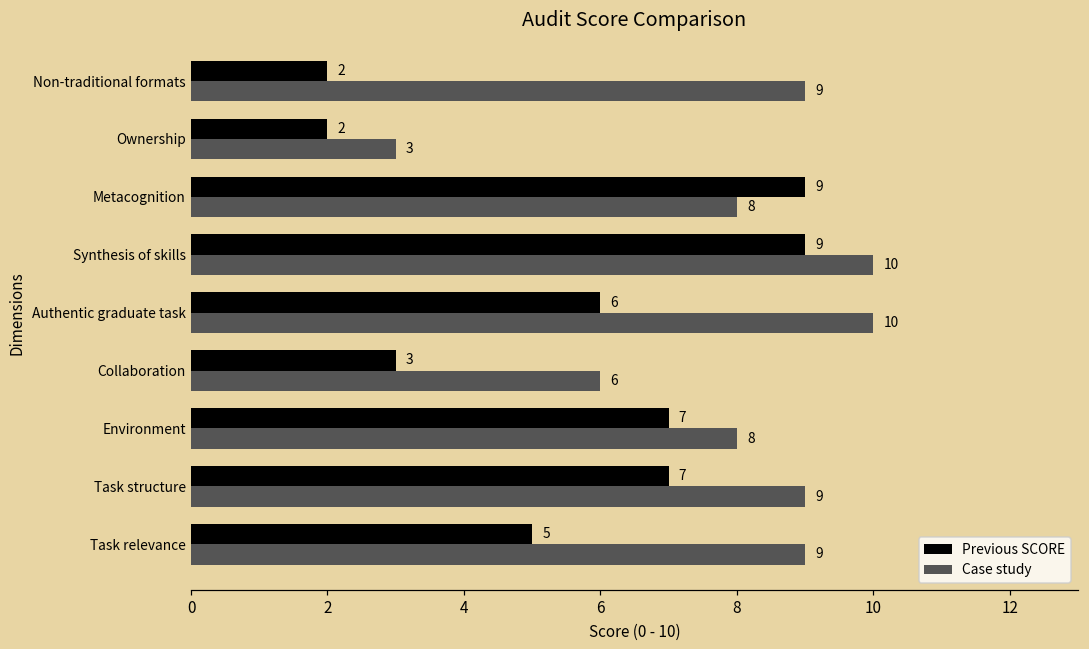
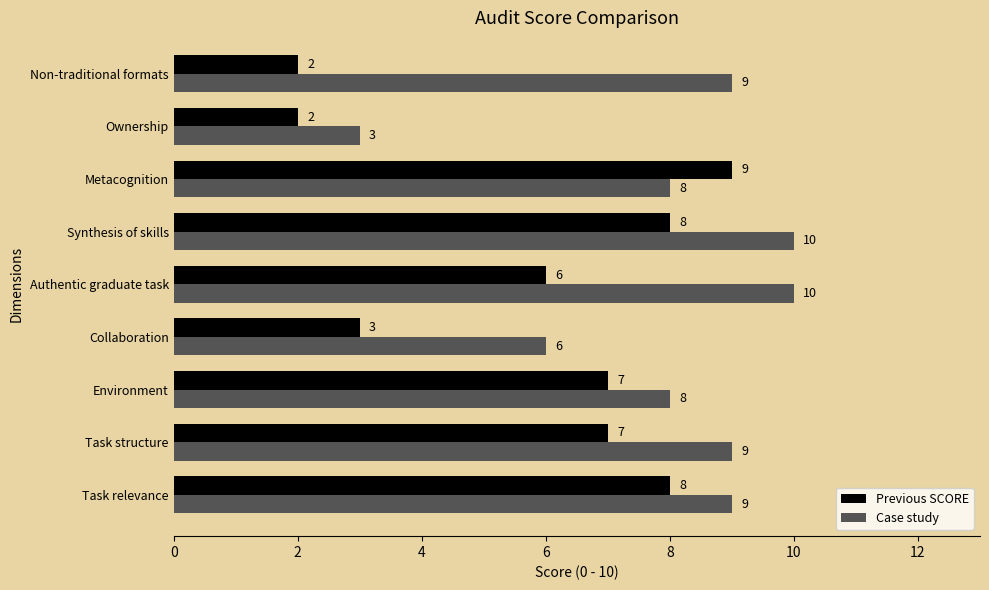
  {
    "Previous SCORE": {
      "Non-traditional formats": 2,
      "Ownership": 2,
      "Metacognition": 9,
-     "Synthesis of skills": 9,
+     "Synthesis of skills": 8,
      "Authentic graduate task": 6,
      "Collaboration": 3,
      "Environment": 7,
      "Task structure": 7,
-     "Task relevance": 5
+     "Task relevance": 8
    },
    "Case study": {
      "Non-traditional formats": 9,
      "Ownership": 3,
      "Metacognition": 8,
      "Synthesis of skills": 10,
      "Authentic graduate task": 10,
      "Collaboration": 6,
      "Environment": 8,
      "Task structure": 9,
      "Task relevance": 9
    }
  }
